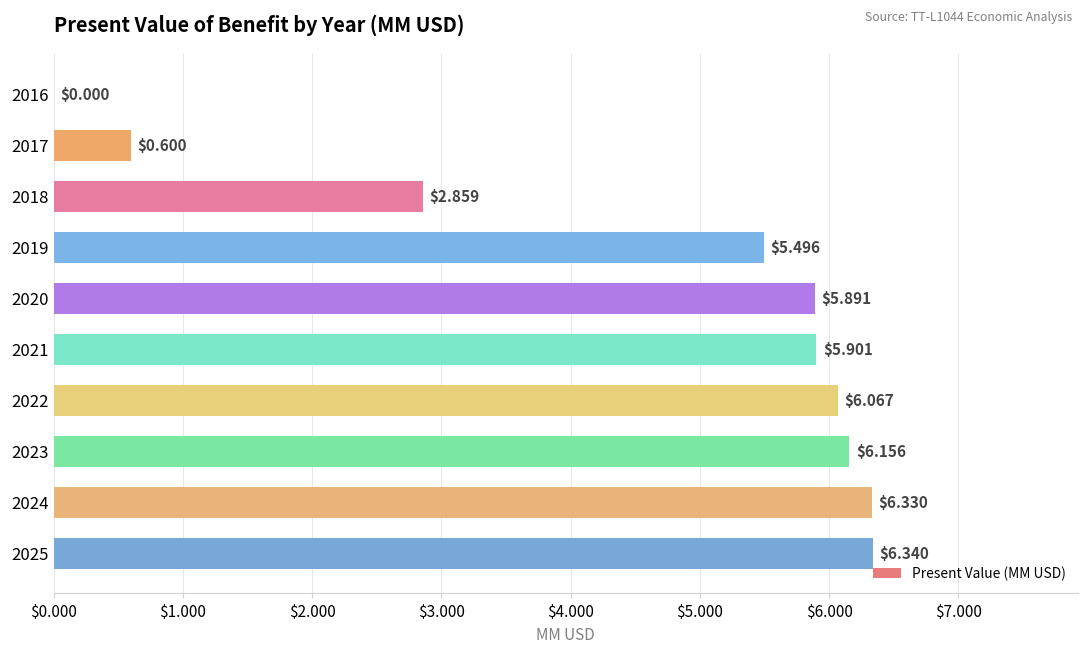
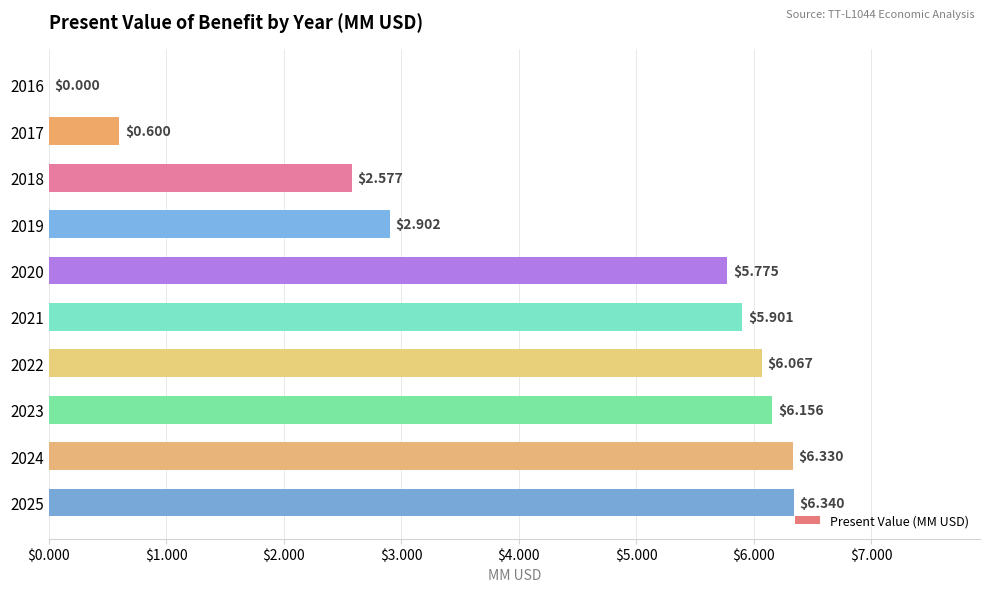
  {
    "2016": "$0.000",
    "2017": "$0.600",
-   "2018": "$2.859",
-   "2019": "$5.496",
-   "2020": "$5.891",
+   "2018": "$2.577",
+   "2019": "$2.902",
+   "2020": "$5.775",
    "2021": "$5.901",
    "2022": "$6.067",
    "2023": "$6.156",
    "2024": "$6.330",
    "2025": "$6.340"
  }
